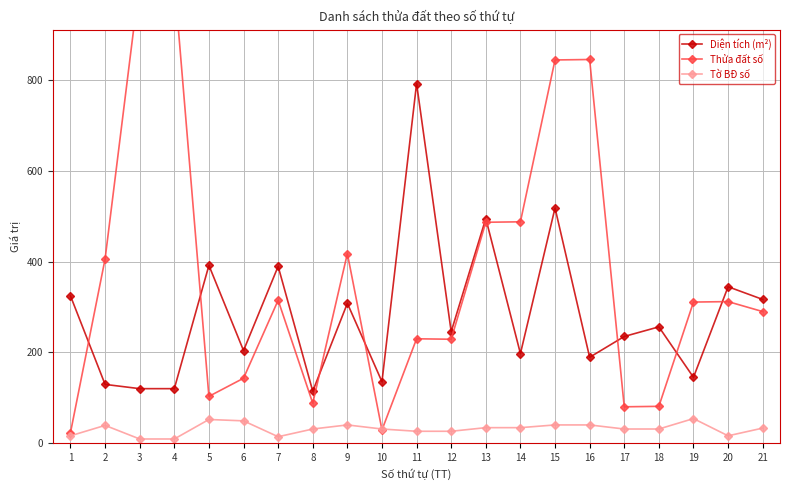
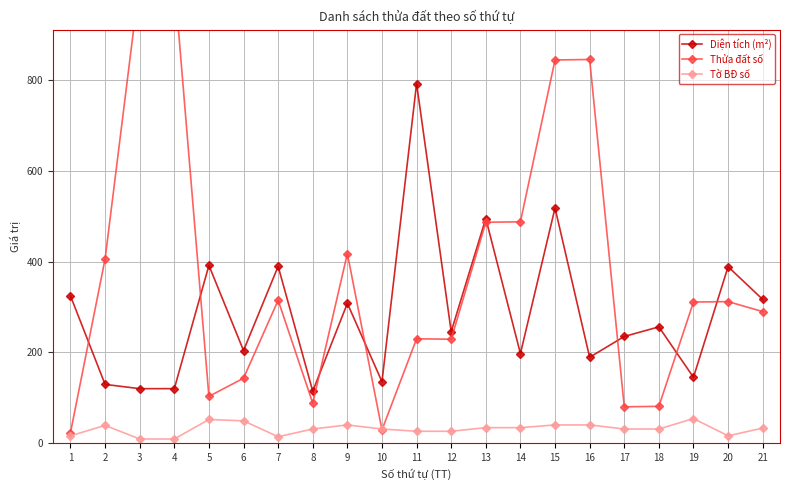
  {
    "Diện tích (m²)": {
      "1": 320,
      "2": 130,
      "3": 120,
      "4": 120,
      "5": 390,
      "6": 200,
      "7": 390,
      "8": 110,
      "9": 310,
      "10": 140,
      "11": 790,
      "12": 250,
      "13": 500,
      "14": 200,
      "15": 520,
      "16": 190,
      "17": 240,
      "18": 260,
      "19": 150,
-     "20": 340,
+     "20": 390,
      "21": 320
    },
    "Thửa đất số": {
      "1": 20,
      "2": 410,
      "5": 100,
      "6": 140,
      "7": 320,
      "8": 90,
      "9": 420,
      "11": 230,
      "12": 230,
      "13": 490,
      "14": 490,
      "15": 850,
      "16": 850,
      "17": 80,
      "18": 80,
      "19": 310,
      "20": 310,
      "21": 290
    },
    "Tờ BĐ số": {
      "1": 20,
      "2": 40,
      "3": 10,
      "4": 10,
      "5": 50,
      "6": 50,
      "7": 10,
      "8": 30,
      "9": 40,
      "11": 30,
      "12": 30,
      "13": 30,
      "14": 30,
      "15": 40,
      "16": 40,
      "17": 30,
      "18": 30,
      "19": 50,
      "20": 20,
      "21": 30
    }
  }
